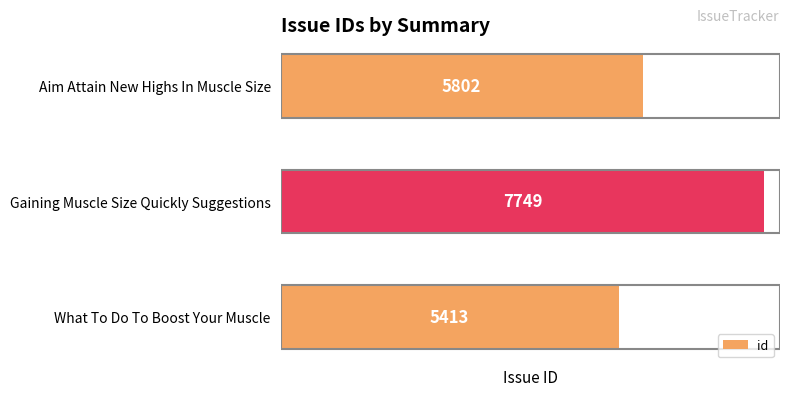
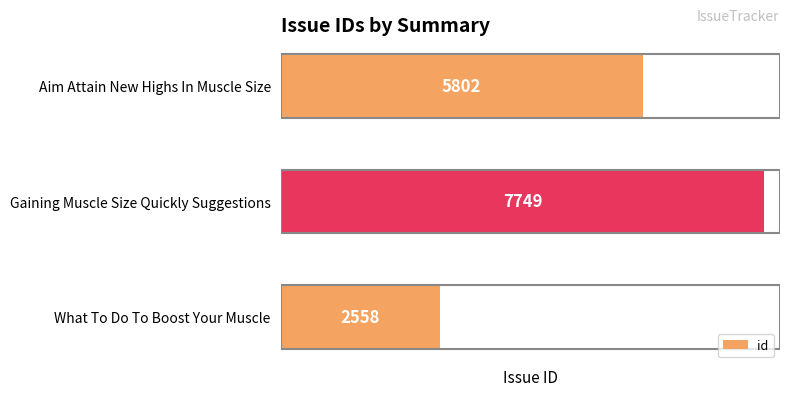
  {
    "Aim Attain New Highs In Muscle Size": 5802,
    "Gaining Muscle Size Quickly Suggestions": 7749,
-   "What To Do To Boost Your Muscle": 5413
+   "What To Do To Boost Your Muscle": 2558
  }
